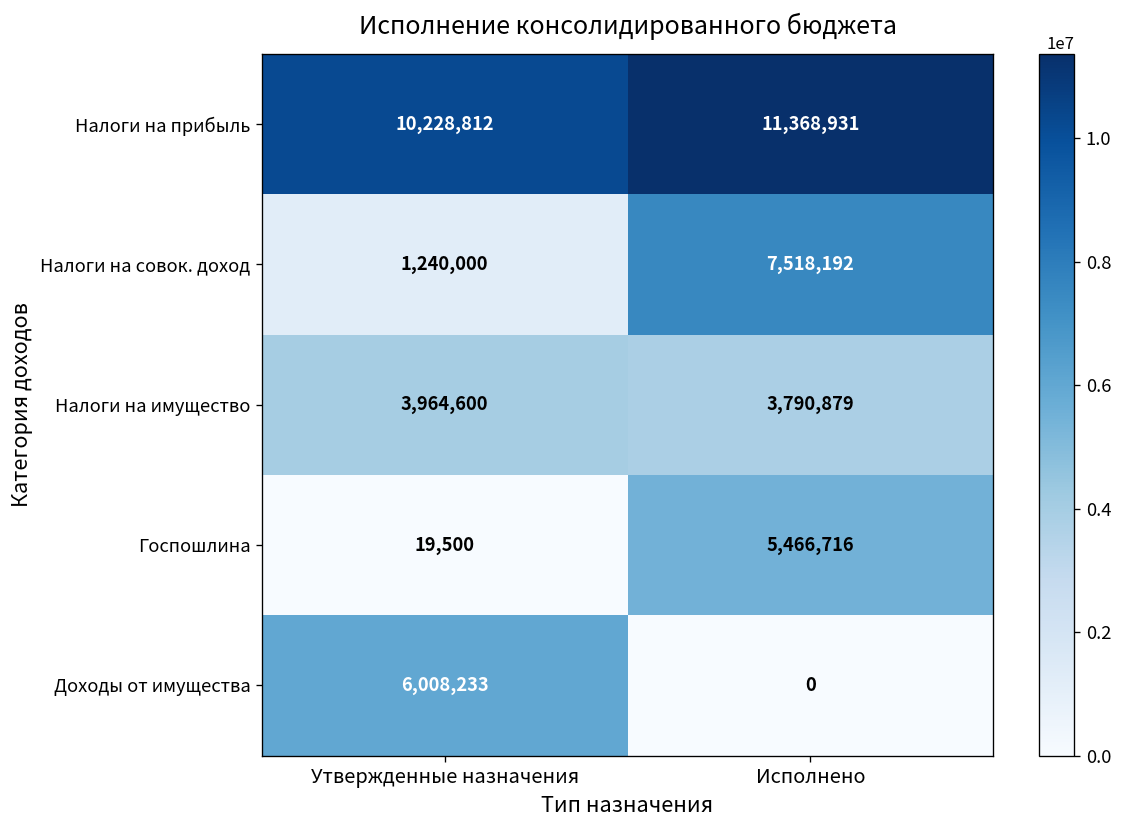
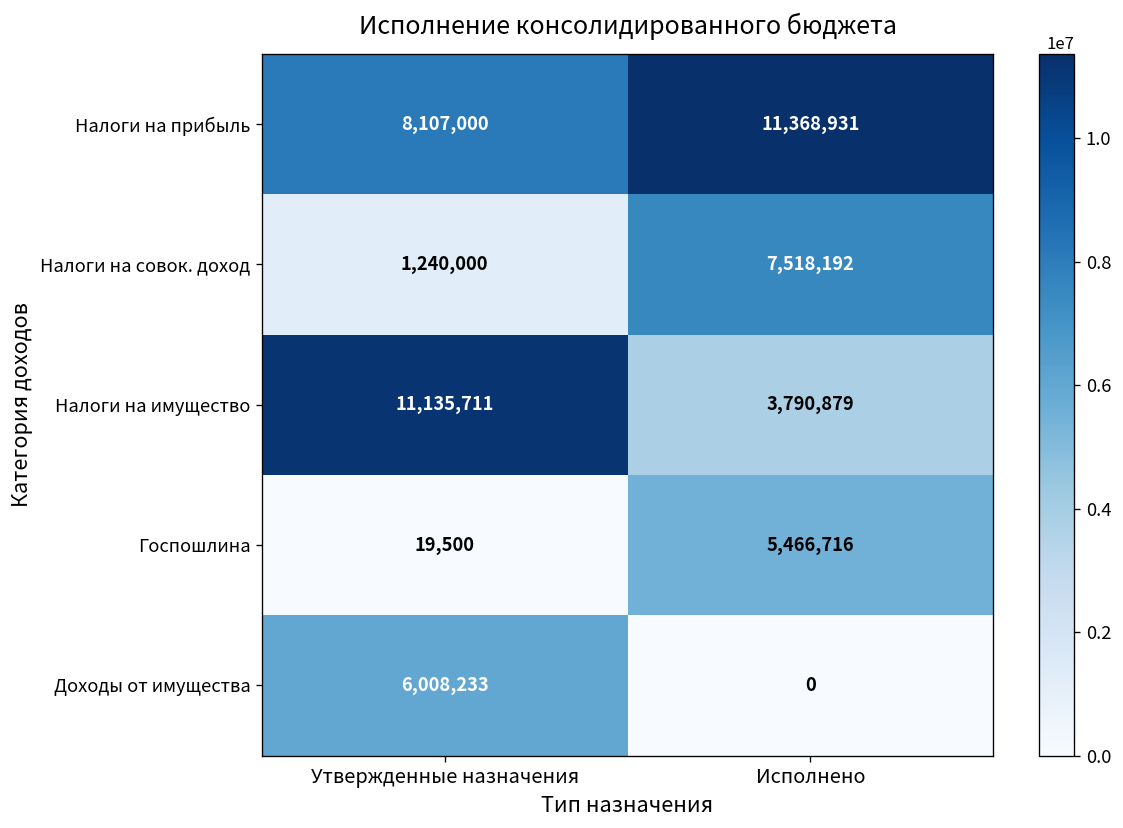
  {
    "Налоги на прибыль": {
-     "Утвержденные назначения": "10,228,812",
+     "Утвержденные назначения": "8,107,000",
      "Исполнено": "11,368,931"
    },
    "Налоги на совок. доход": {
      "Утвержденные назначения": "1,240,000",
      "Исполнено": "7,518,192"
    },
    "Налоги на имущество": {
-     "Утвержденные назначения": "3,964,600",
+     "Утвержденные назначения": "11,135,711",
      "Исполнено": "3,790,879"
    },
    "Госпошлина": {
      "Утвержденные назначения": "19,500",
      "Исполнено": "5,466,716"
    },
    "Доходы от имущества": {
      "Утвержденные назначения": "6,008,233",
      "Исполнено": "0"
    }
  }
